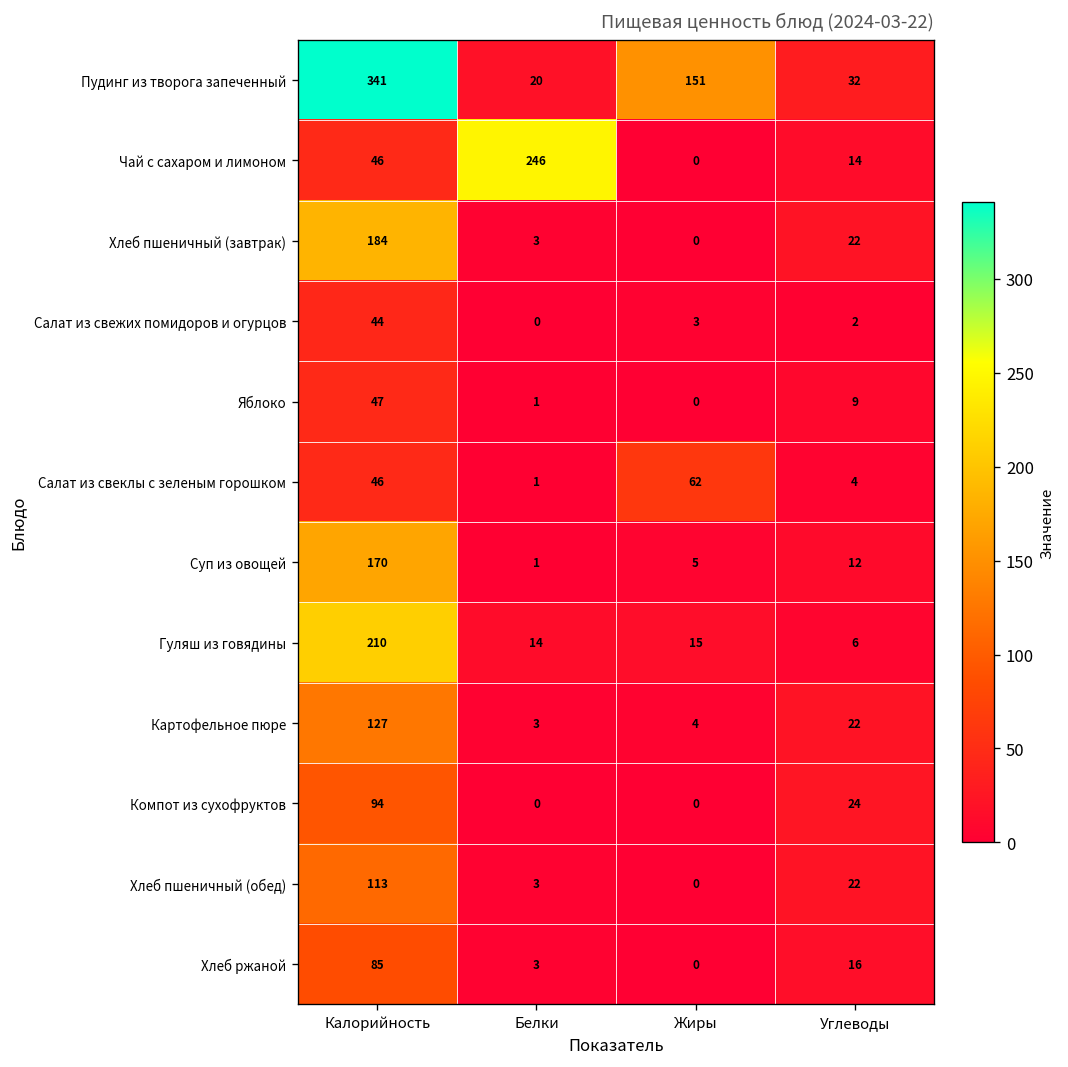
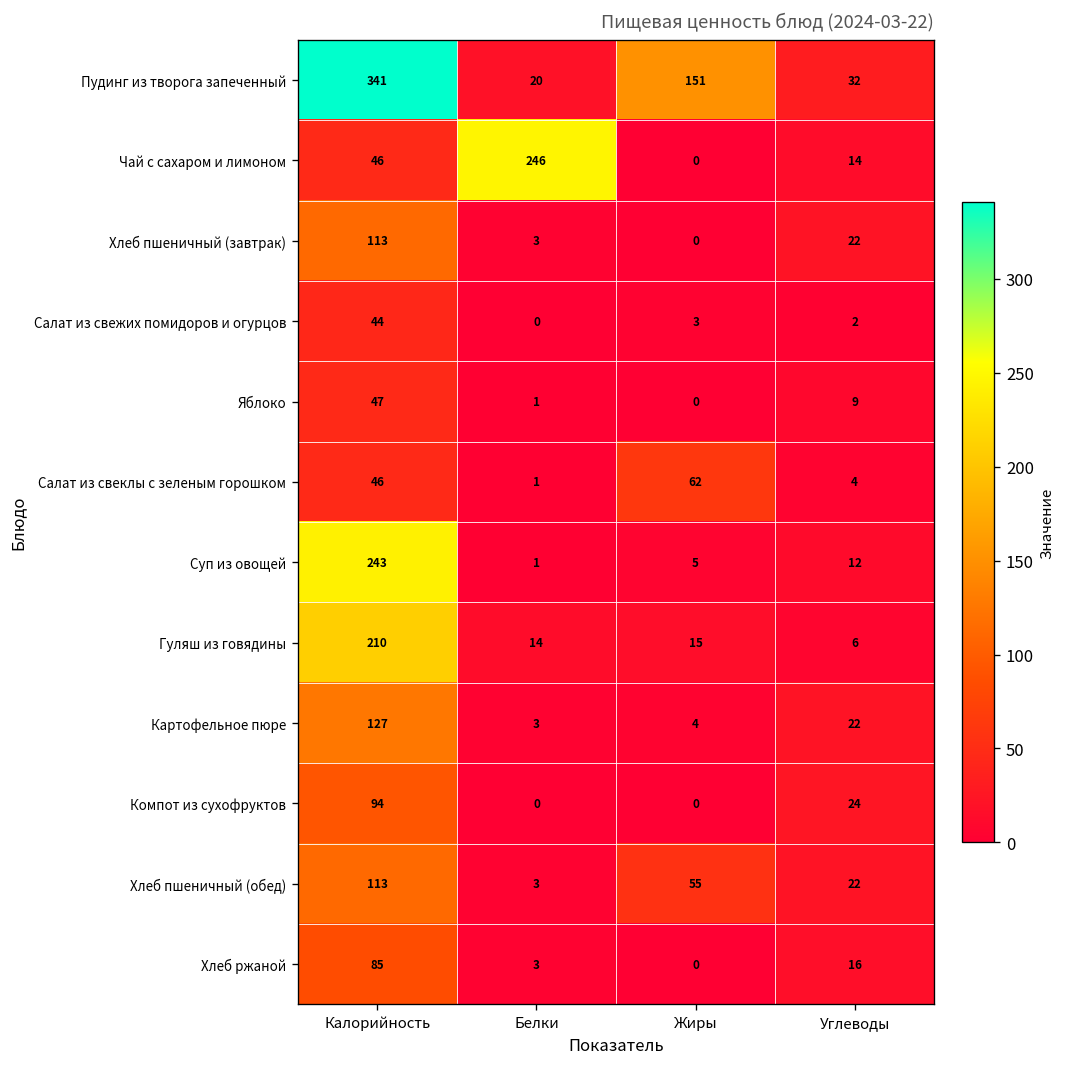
  {
    "Пудинг из творога запеченный": {
      "Калорийность": 341,
      "Белки": 20,
      "Жиры": 151,
      "Углеводы": 32
    },
    "Чай с сахаром и лимоном": {
      "Калорийность": 46,
      "Белки": 246,
      "Жиры": 0,
      "Углеводы": 14
    },
    "Хлеб пшеничный (завтрак)": {
-     "Калорийность": 184,
+     "Калорийность": 113,
      "Белки": 3,
      "Жиры": 0,
      "Углеводы": 22
    },
    "Салат из свежих помидоров и огурцов": {
      "Калорийность": 44,
      "Белки": 0,
      "Жиры": 3,
      "Углеводы": 2
    },
    "Яблоко": {
      "Калорийность": 47,
      "Белки": 1,
      "Жиры": 0,
      "Углеводы": 9
    },
    "Салат из свеклы с зеленым горошком": {
      "Калорийность": 46,
      "Белки": 1,
      "Жиры": 62,
      "Углеводы": 4
    },
    "Суп из овощей": {
-     "Калорийность": 170,
+     "Калорийность": 243,
      "Белки": 1,
      "Жиры": 5,
      "Углеводы": 12
    },
    "Гуляш из говядины": {
      "Калорийность": 210,
      "Белки": 14,
      "Жиры": 15,
      "Углеводы": 6
    },
    "Картофельное пюре": {
      "Калорийность": 127,
      "Белки": 3,
      "Жиры": 4,
      "Углеводы": 22
    },
    "Компот из сухофруктов": {
      "Калорийность": 94,
      "Белки": 0,
      "Жиры": 0,
      "Углеводы": 24
    },
    "Хлеб пшеничный (обед)": {
      "Калорийность": 113,
      "Белки": 3,
-     "Жиры": 0,
+     "Жиры": 55,
      "Углеводы": 22
    },
    "Хлеб ржаной": {
      "Калорийность": 85,
      "Белки": 3,
      "Жиры": 0,
      "Углеводы": 16
    }
  }
